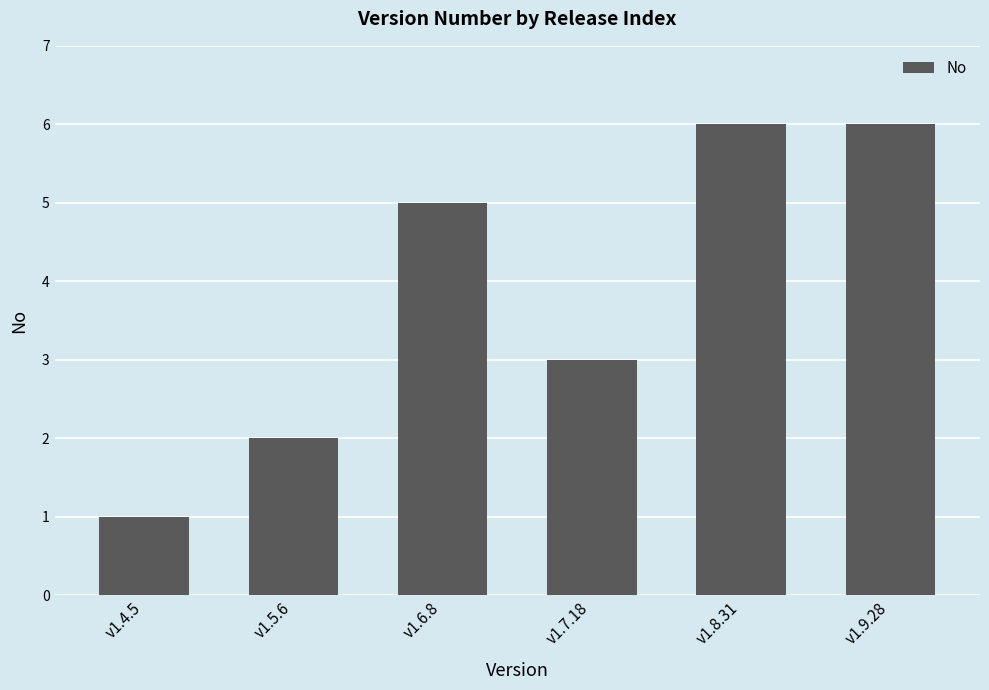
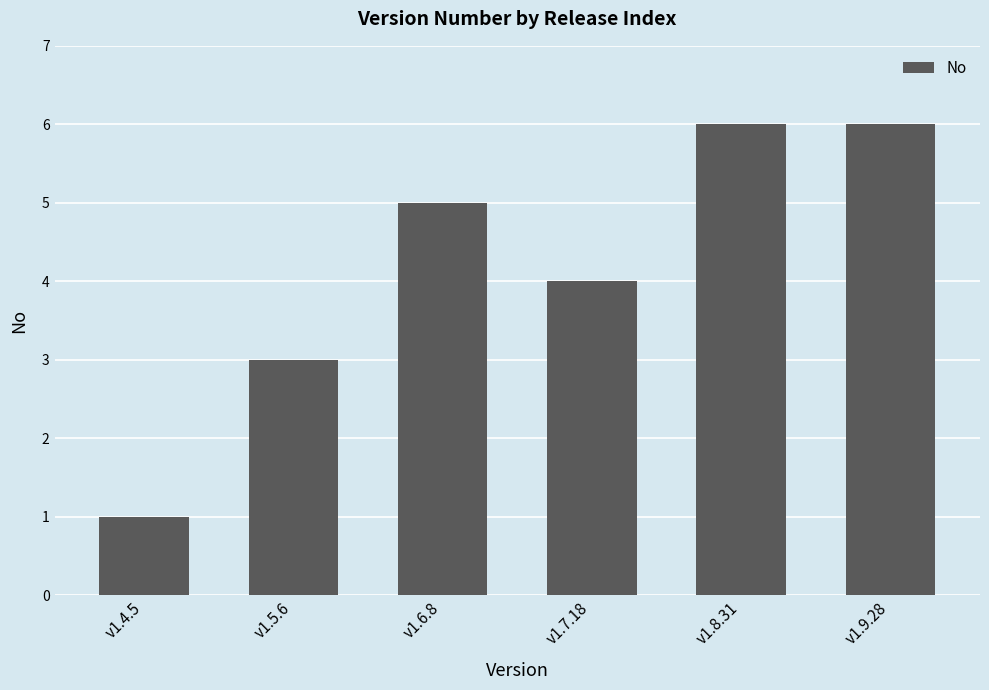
  {
    "v1.4.5": 1,
-   "v1.5.6": 2,
+   "v1.5.6": 3,
    "v1.6.8": 5,
-   "v1.7.18": 3,
+   "v1.7.18": 4,
    "v1.8.31": 6,
    "v1.9.28": 6
  }
